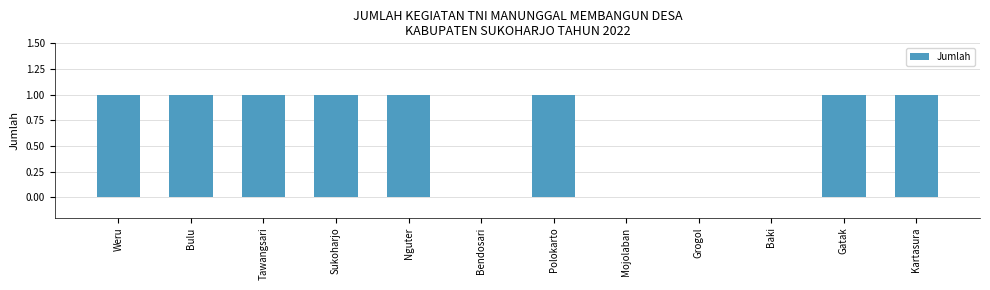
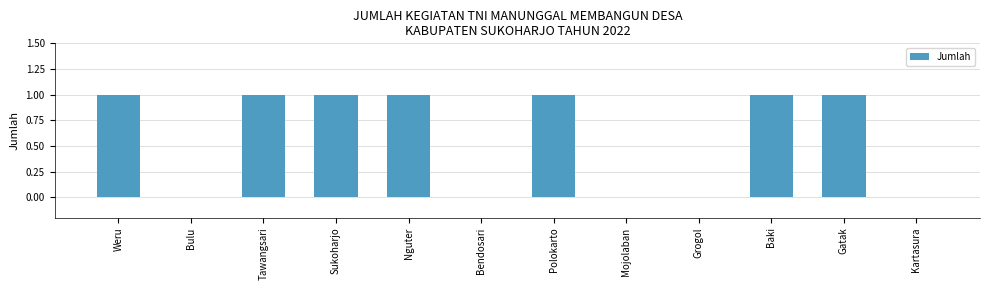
  {
    "Weru": 1,
-   "Bulu": 1,
+   "Bulu": 0,
    "Tawangsari": 1,
    "Sukoharjo": 1,
    "Nguter": 1,
    "Bendosari": 0,
    "Polokarto": 1,
    "Mojolaban": 0,
    "Grogol": 0,
-   "Baki": 0,
+   "Baki": 1,
    "Gatak": 1,
-   "Kartasura": 1
+   "Kartasura": 0
  }
